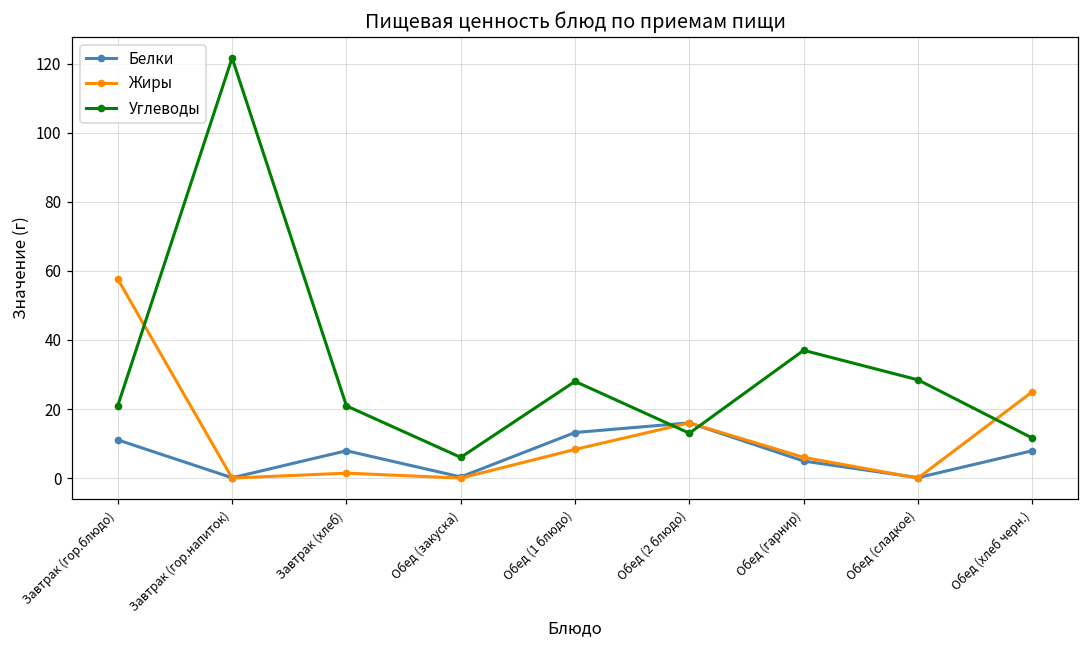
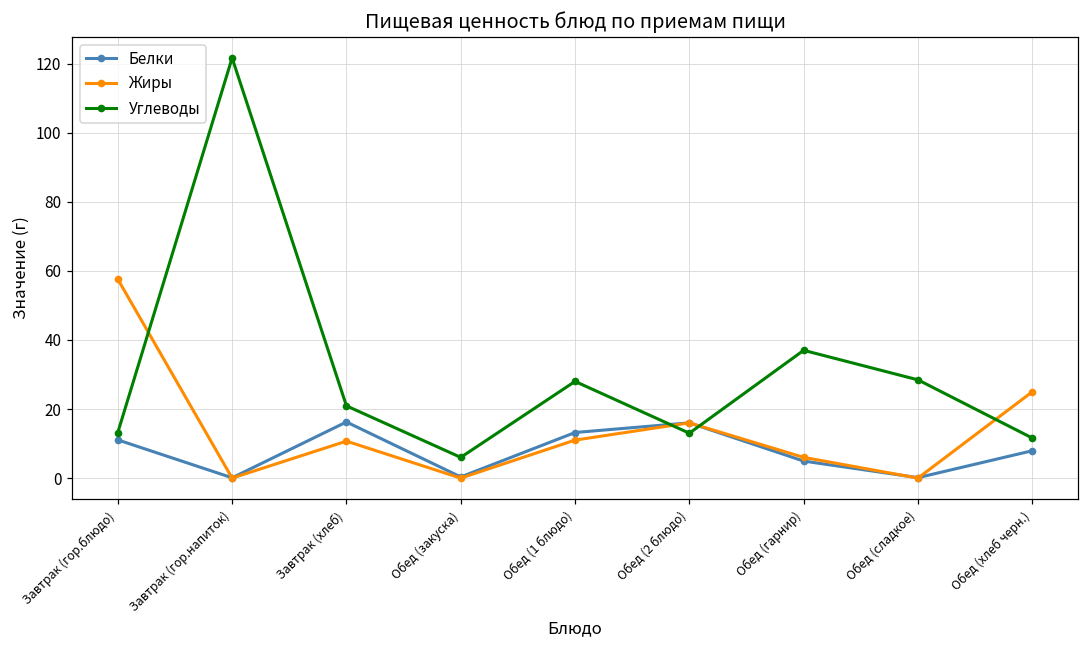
  {
    "Белки": {
      "Завтрак (гор.блюдо)": 11,
-     "Завтрак (хлеб)": 8,
+     "Завтрак (хлеб)": 16,
      "Обед (1 блюдо)": 13,
      "Обед (гарнир)": 5,
      "Обед (хлеб черн.)": 8
    },
    "Жиры": {
      "Завтрак (гор.блюдо)": 58,
-     "Завтрак (хлеб)": 1,
-     "Обед (1 блюдо)": 8,
+     "Завтрак (хлеб)": 11,
+     "Обед (1 блюдо)": 11,
      "Обед (гарнир)": 6,
      "Обед (хлеб черн.)": 25
    },
    "Углеводы": {
-     "Завтрак (гор.блюдо)": 21,
+     "Завтрак (гор.блюдо)": 13,
      "Завтрак (гор.напиток)": 122,
      "Завтрак (хлеб)": 21,
      "Обед (закуска)": 6,
      "Обед (1 блюдо)": 28,
      "Обед (2 блюдо)": 13,
      "Обед (гарнир)": 37,
      "Обед (сладкое)": 28,
      "Обед (хлеб черн.)": 12
    }
  }
